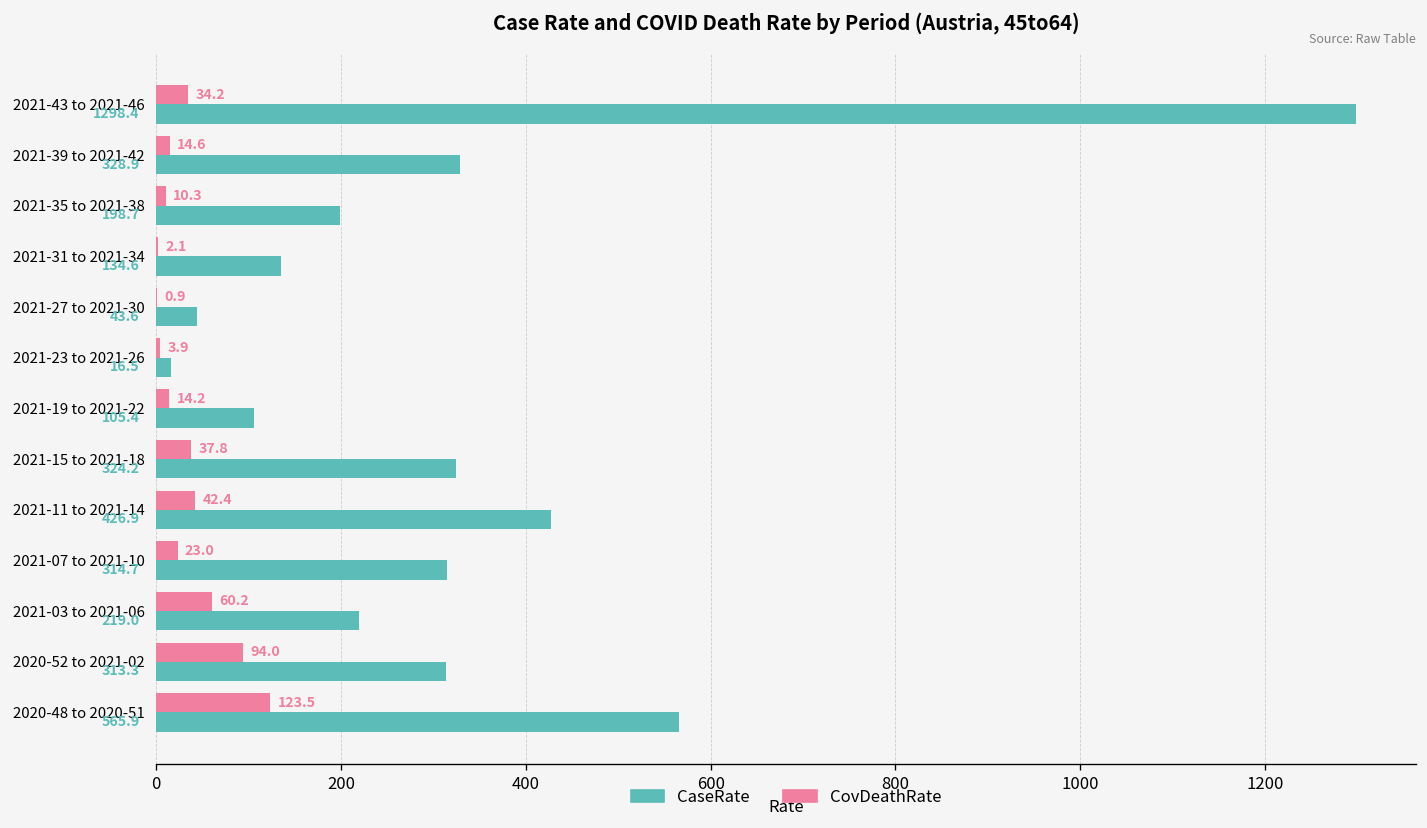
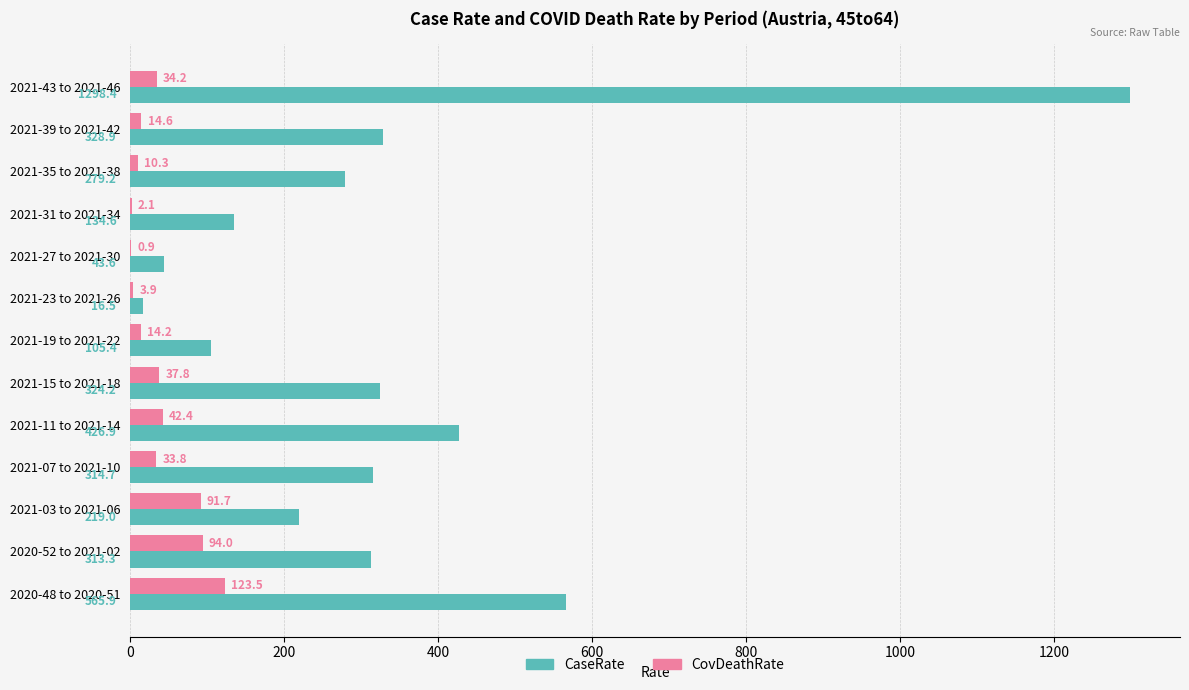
  {
    "CaseRate": {
-     "2021-35 to 2021-38": 198.7
+     "2021-35 to 2021-38": 279.2
    },
    "CovDeathRate": {
      "2021-43 to 2021-46": 34.2,
      "2021-39 to 2021-42": 14.6,
      "2021-35 to 2021-38": 10.3,
      "2021-31 to 2021-34": 2.1,
      "2021-27 to 2021-30": 0.9,
      "2021-23 to 2021-26": 3.9,
      "2021-19 to 2021-22": 14.2,
      "2021-15 to 2021-18": 37.8,
      "2021-11 to 2021-14": 42.4,
-     "2021-07 to 2021-10": 23.0,
-     "2021-03 to 2021-06": 60.2,
+     "2021-07 to 2021-10": 33.8,
+     "2021-03 to 2021-06": 91.7,
      "2020-52 to 2021-02": 94.0,
      "2020-48 to 2020-51": 123.5
    }
  }
